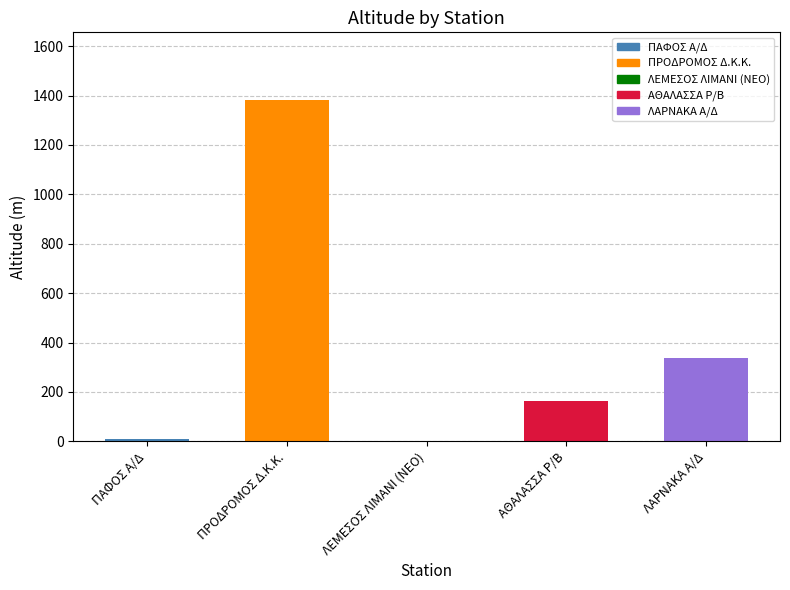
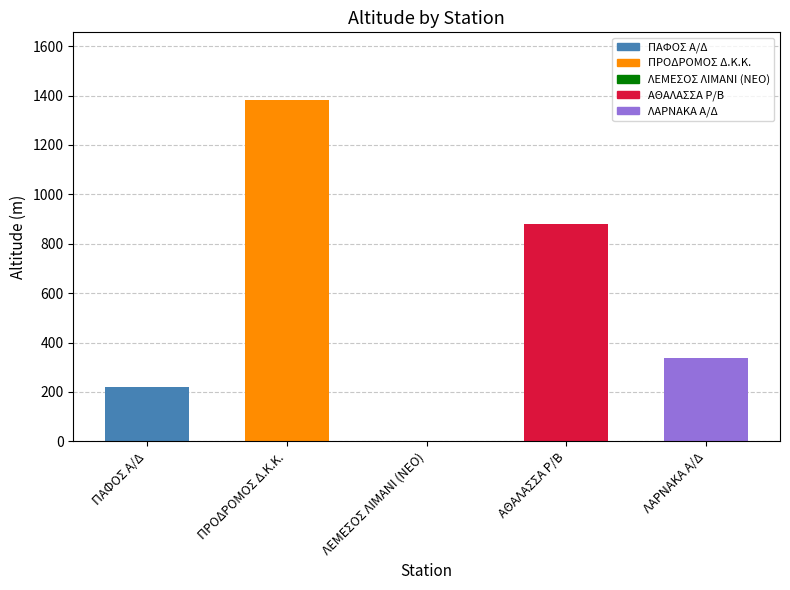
  {
-   "ΠΑΦΟΣ Α/Δ": 10,
+   "ΠΑΦΟΣ Α/Δ": 220,
    "ΠΡΟΔΡΟΜΟΣ Δ.Κ.Κ.": 1380,
-   "ΑΘΑΛΑΣΣΑ Ρ/Β": 160,
+   "ΑΘΑΛΑΣΣΑ Ρ/Β": 880,
    "ΛΑΡΝΑΚΑ Α/Δ": 340
  }
